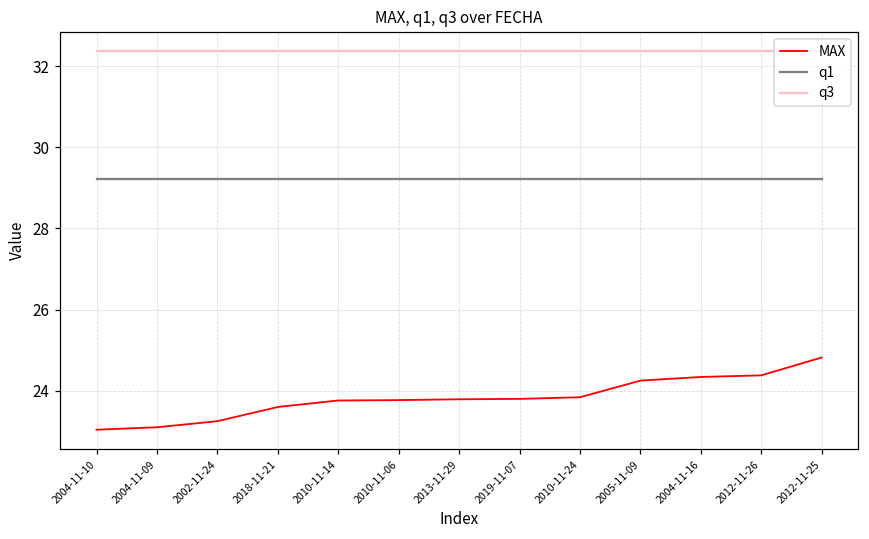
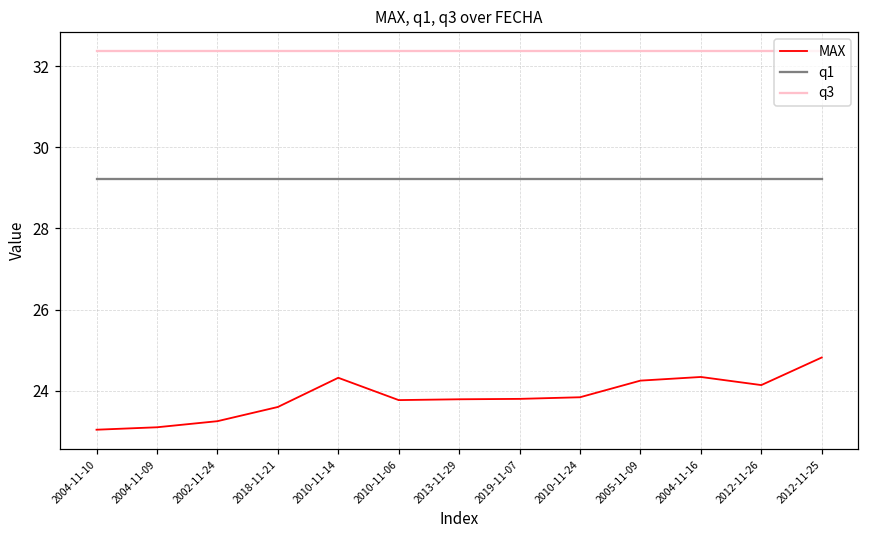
  {
    "MAX": {
      "2004-11-10": 23.0,
      "2004-11-09": 23.1,
      "2002-11-24": 23.3,
      "2018-11-21": 23.6,
-     "2010-11-14": 23.8,
+     "2010-11-14": 24.3,
      "2010-11-06": 23.8,
      "2013-11-29": 23.8,
      "2019-11-07": 23.8,
      "2010-11-24": 23.8,
      "2005-11-09": 24.3,
      "2004-11-16": 24.3,
-     "2012-11-26": 24.4,
+     "2012-11-26": 24.1,
      "2012-11-25": 24.8
    },
    "q1": {
      "2004-11-10": 29.2,
      "2004-11-09": 29.2,
      "2002-11-24": 29.2,
      "2018-11-21": 29.2,
      "2010-11-14": 29.2,
      "2010-11-06": 29.2,
      "2013-11-29": 29.2,
      "2019-11-07": 29.2,
      "2010-11-24": 29.2,
      "2005-11-09": 29.2,
      "2004-11-16": 29.2,
      "2012-11-26": 29.2,
      "2012-11-25": 29.2
    },
    "q3": {
      "2004-11-10": 32.4,
      "2004-11-09": 32.4,
      "2002-11-24": 32.4,
      "2018-11-21": 32.4,
      "2010-11-14": 32.4,
      "2010-11-06": 32.4,
      "2013-11-29": 32.4,
      "2019-11-07": 32.4,
      "2010-11-24": 32.4,
      "2005-11-09": 32.4,
      "2004-11-16": 32.4,
      "2012-11-26": 32.4
    }
  }
